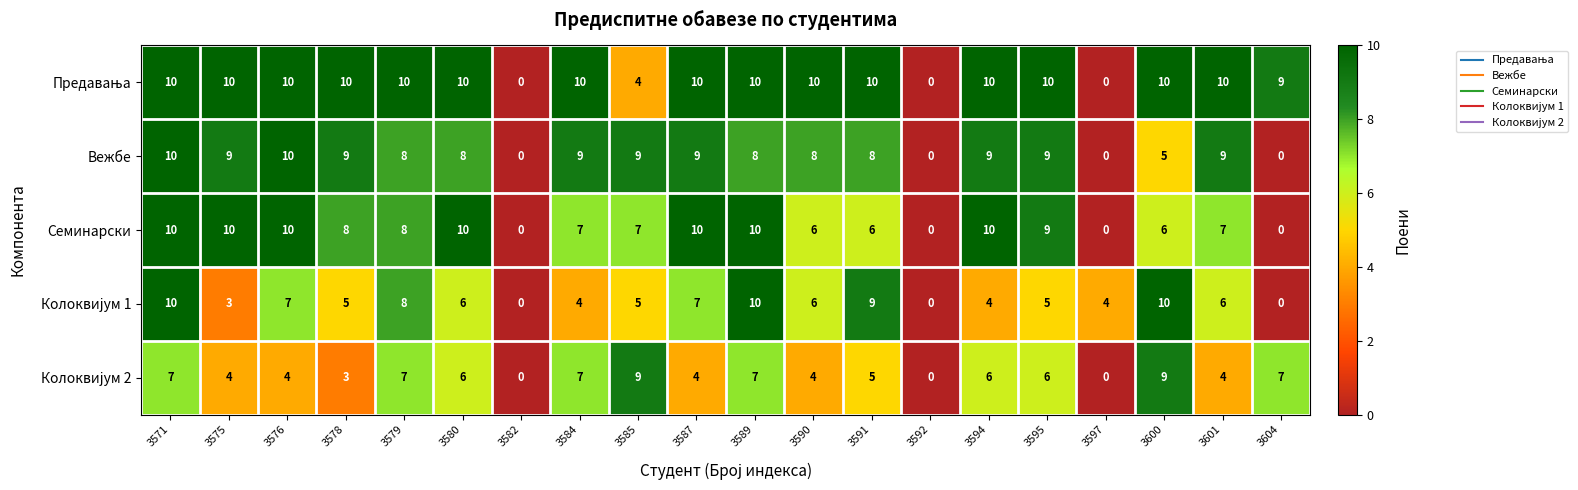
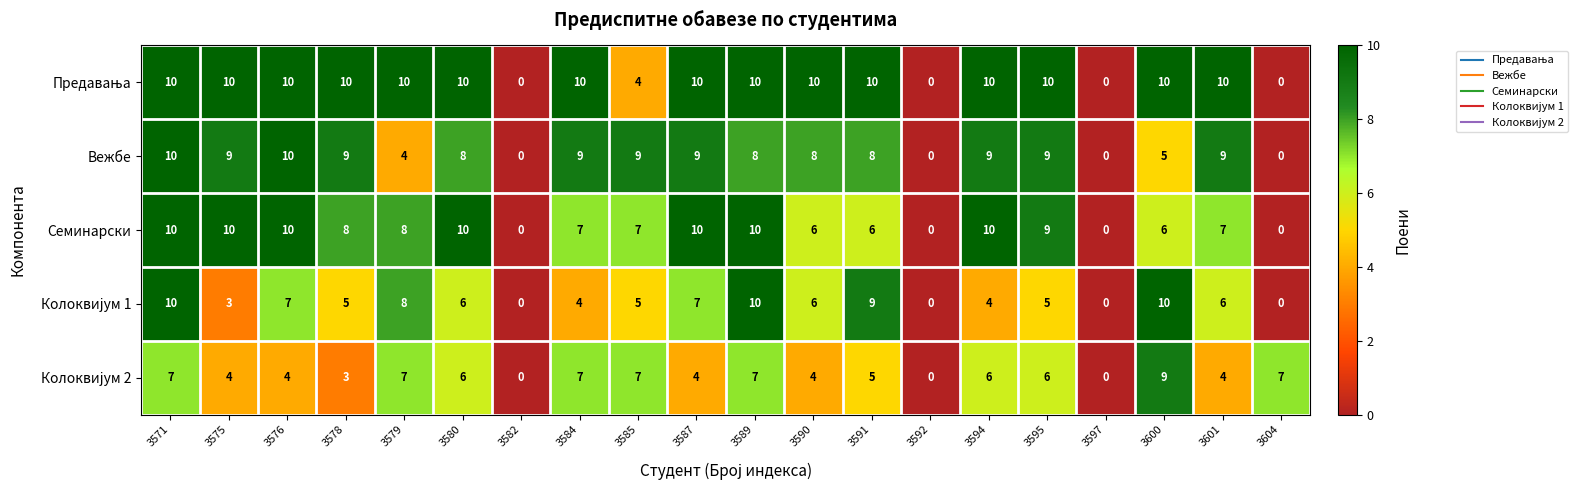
  {
    "Предавања": {
      "3571": 10,
      "3575": 10,
      "3576": 10,
      "3578": 10,
      "3579": 10,
      "3580": 10,
      "3582": 0,
      "3584": 10,
      "3585": 4,
      "3587": 10,
      "3589": 10,
      "3590": 10,
      "3591": 10,
      "3592": 0,
      "3594": 10,
      "3595": 10,
      "3597": 0,
      "3600": 10,
      "3601": 10,
-     "3604": 9
+     "3604": 0
    },
    "Вежбе": {
      "3571": 10,
      "3575": 9,
      "3576": 10,
      "3578": 9,
-     "3579": 8,
+     "3579": 4,
      "3580": 8,
      "3582": 0,
      "3584": 9,
      "3585": 9,
      "3587": 9,
      "3589": 8,
      "3590": 8,
      "3591": 8,
      "3592": 0,
      "3594": 9,
      "3595": 9,
      "3597": 0,
      "3600": 5,
      "3601": 9,
      "3604": 0
    },
    "Семинарски": {
      "3571": 10,
      "3575": 10,
      "3576": 10,
      "3578": 8,
      "3579": 8,
      "3580": 10,
      "3582": 0,
      "3584": 7,
      "3585": 7,
      "3587": 10,
      "3589": 10,
      "3590": 6,
      "3591": 6,
      "3592": 0,
      "3594": 10,
      "3595": 9,
      "3597": 0,
      "3600": 6,
      "3601": 7,
      "3604": 0
    },
    "Колоквијум 1": {
      "3571": 10,
      "3575": 3,
      "3576": 7,
      "3578": 5,
      "3579": 8,
      "3580": 6,
      "3582": 0,
      "3584": 4,
      "3585": 5,
      "3587": 7,
      "3589": 10,
      "3590": 6,
      "3591": 9,
      "3592": 0,
      "3594": 4,
      "3595": 5,
-     "3597": 4,
+     "3597": 0,
      "3600": 10,
      "3601": 6,
      "3604": 0
    },
    "Колоквијум 2": {
      "3571": 7,
      "3575": 4,
      "3576": 4,
      "3578": 3,
      "3579": 7,
      "3580": 6,
      "3582": 0,
      "3584": 7,
-     "3585": 9,
+     "3585": 7,
      "3587": 4,
      "3589": 7,
      "3590": 4,
      "3591": 5,
      "3592": 0,
      "3594": 6,
      "3595": 6,
      "3597": 0,
      "3600": 9,
      "3601": 4,
      "3604": 7
    }
  }
